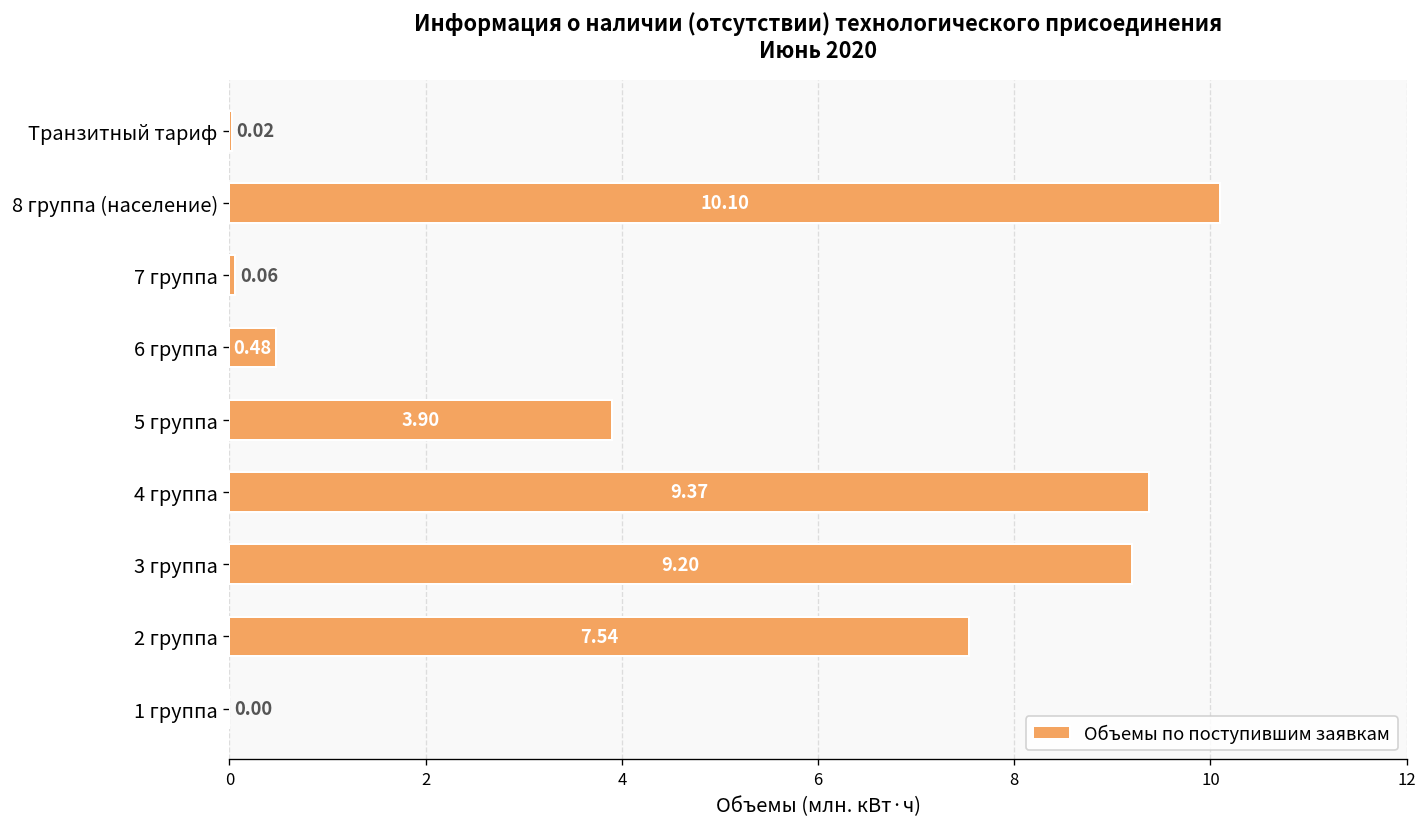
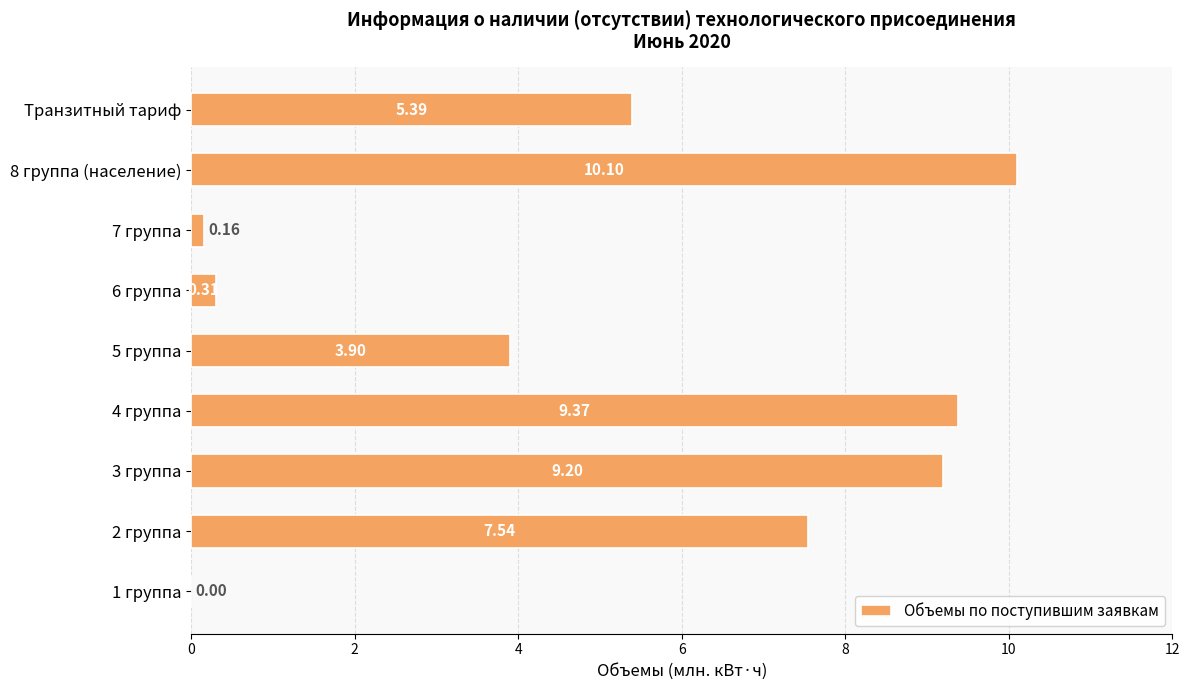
  {
-   "Транзитный тариф": 0.02,
+   "Транзитный тариф": 5.39,
    "8 группа (население)": 10.10,
-   "7 группа": 0.06,
-   "6 группа": 0.48,
+   "7 группа": 0.16,
+   "6 группа": 0.31,
    "5 группа": 3.90,
    "4 группа": 9.37,
    "3 группа": 9.20,
    "2 группа": 7.54,
    "1 группа": 0.00
  }
